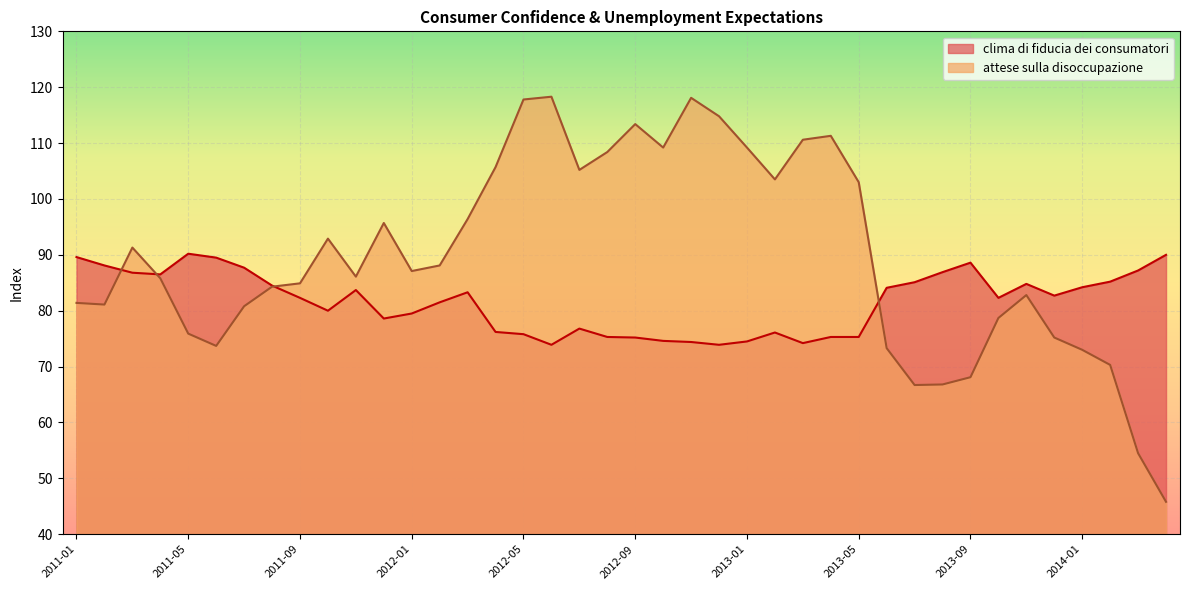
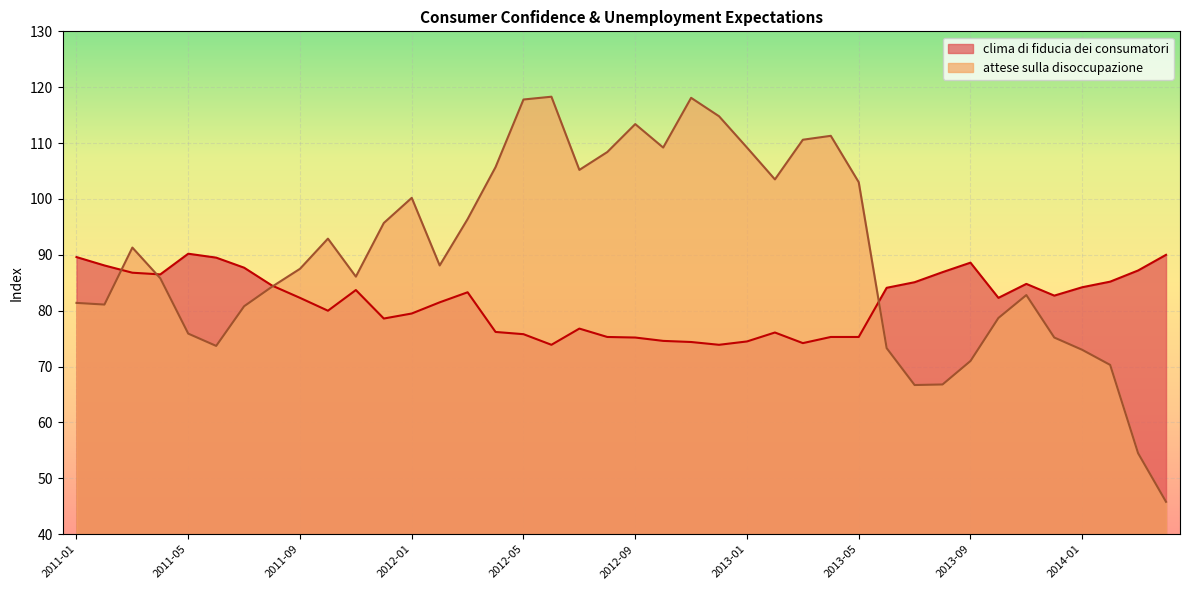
  {
    "clima di fiducia dei consumatori": {
      "2011-01": 90,
      "2011-05": 90,
      "2011-09": 82,
      "2012-01": 80,
      "2012-05": 76,
      "2012-09": 75,
      "2013-01": 75,
      "2013-05": 75,
      "2013-09": 89,
      "2014-01": 84
    },
    "attese sulla disoccupazione": {
      "2011-01": 81,
      "2011-05": 76,
-     "2011-09": 85,
-     "2012-01": 87,
+     "2011-09": 88,
+     "2012-01": 100,
      "2012-05": 118,
      "2012-09": 113,
      "2013-01": 109,
      "2013-05": 103,
-     "2013-09": 68,
+     "2013-09": 71,
      "2014-01": 73
    }
  }
